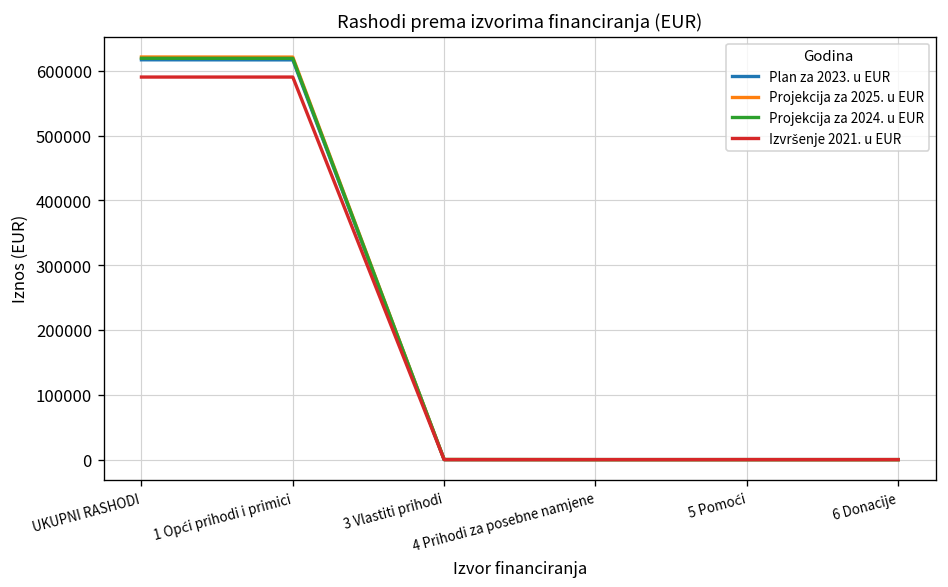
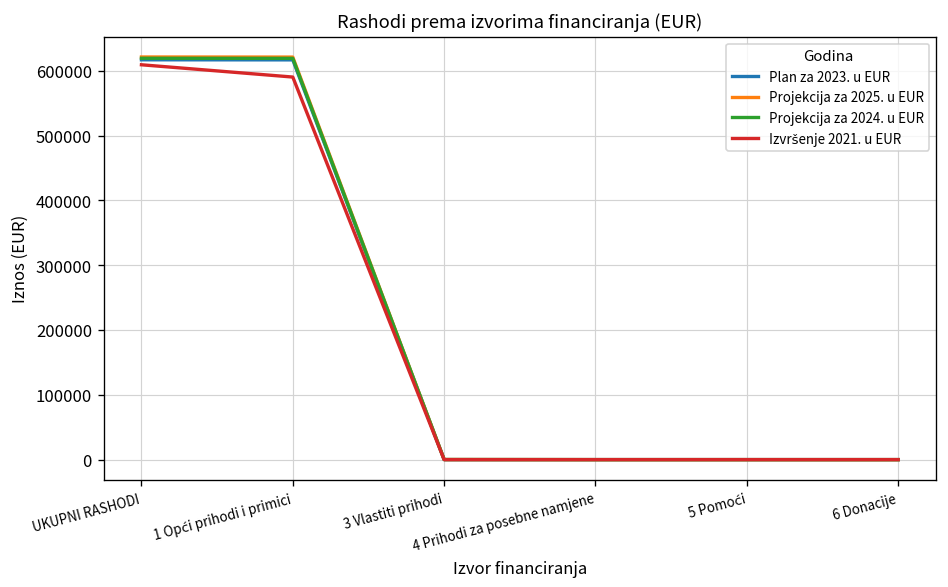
  {
    "Izvršenje 2021. u EUR": {
-     "UKUPNI RASHODI": 590000,
+     "UKUPNI RASHODI": 610000,
      "1 Opći prihodi i primici": 590000
    }
  }
